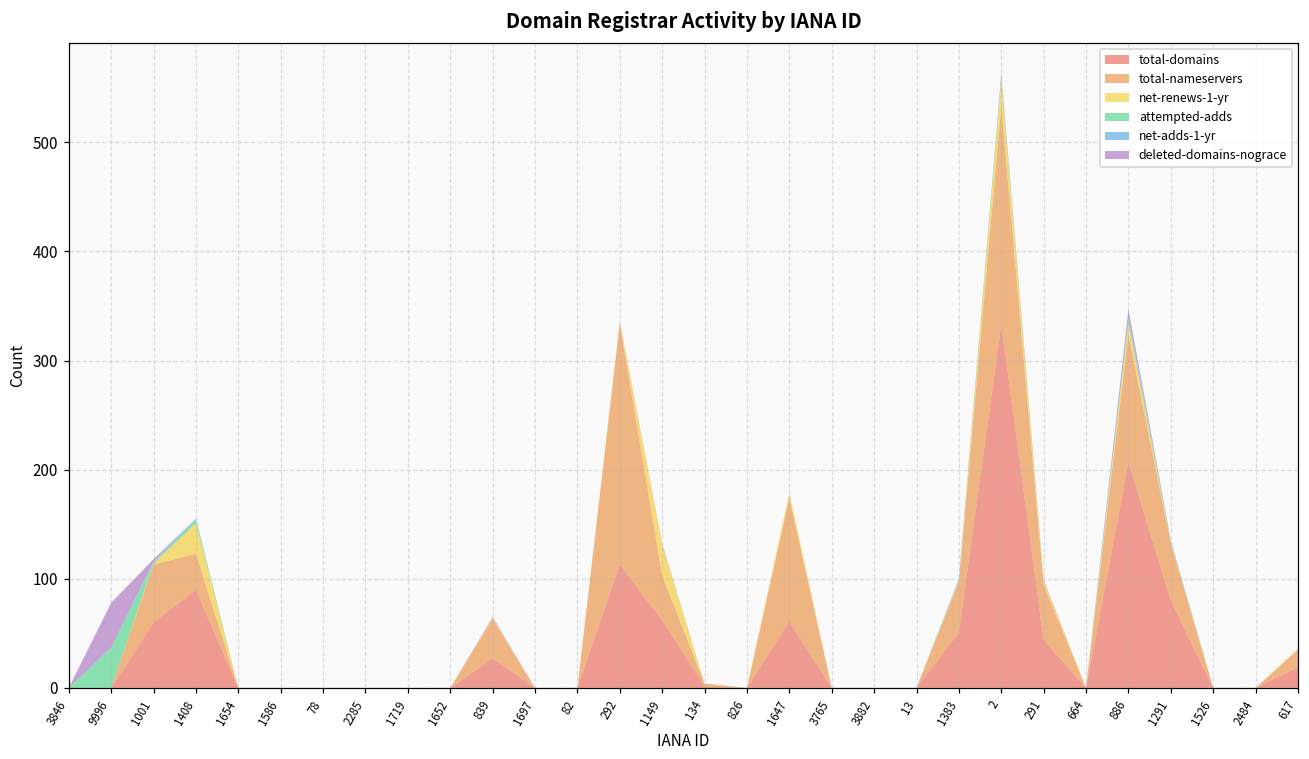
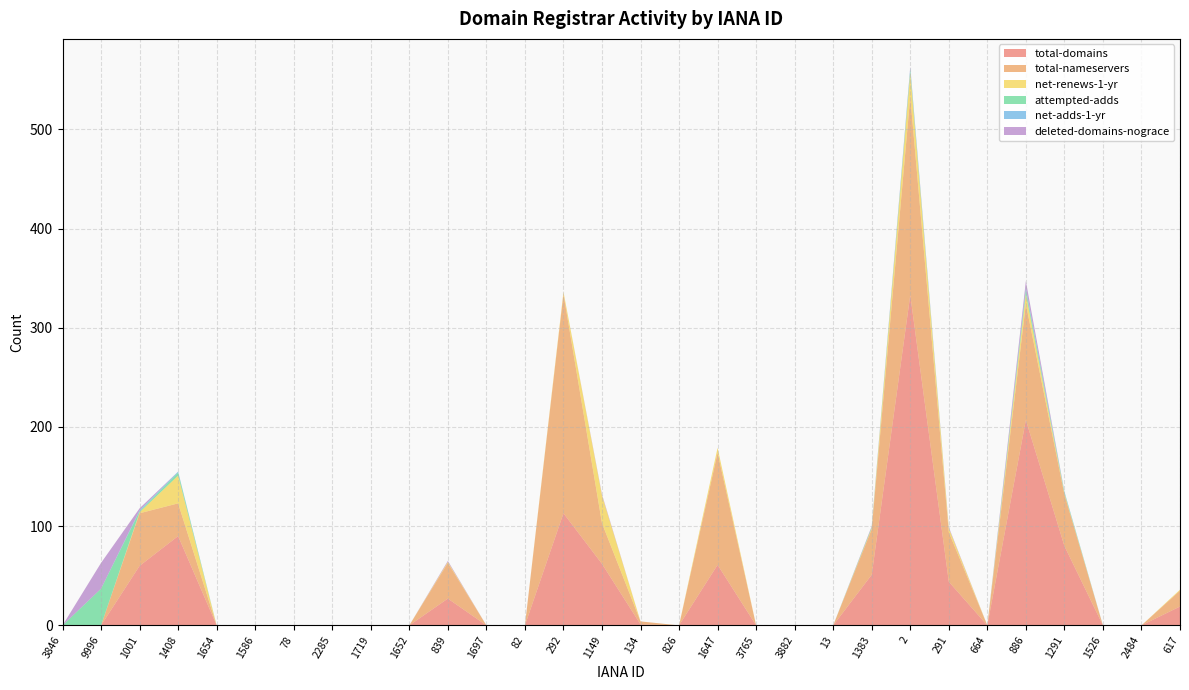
  {
    "net-renews-1-yr": {
      "1408": 30,
      "2": 20,
      "886": 10
    },
    "deleted-domains-nograce": {
-     "9996": 40,
+     "9996": 30,
      "886": 10
    }
  }
